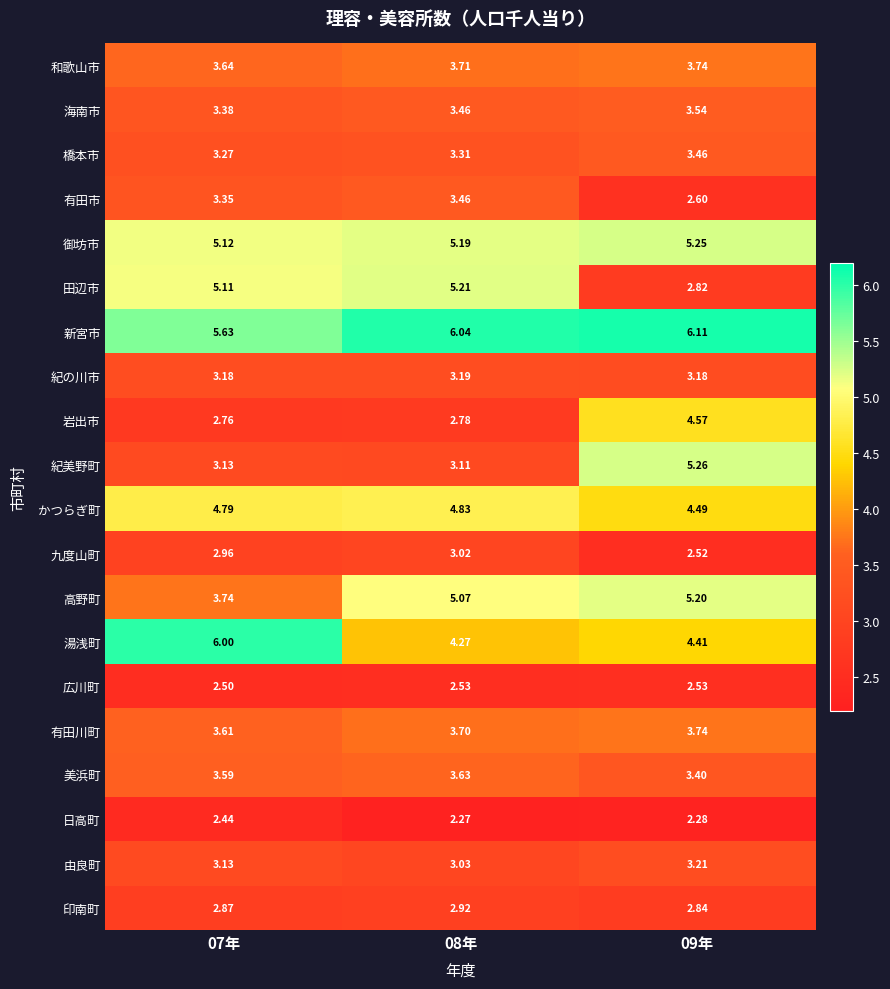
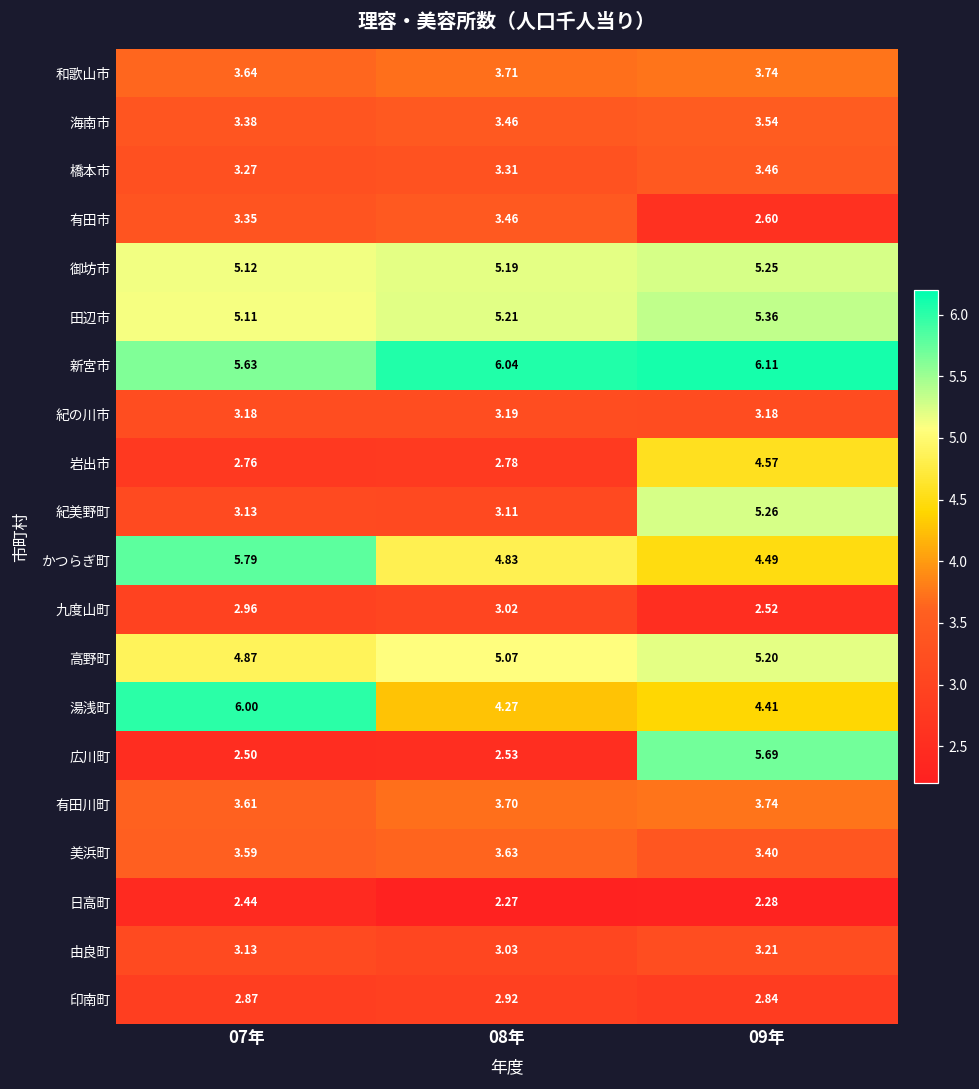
  {
    "和歌山市": {
      "07年": 3.64,
      "08年": 3.71,
      "09年": 3.74
    },
    "海南市": {
      "07年": 3.38,
      "08年": 3.46,
      "09年": 3.54
    },
    "橋本市": {
      "07年": 3.27,
      "08年": 3.31,
      "09年": 3.46
    },
    "有田市": {
      "07年": 3.35,
      "08年": 3.46,
      "09年": 2.60
    },
    "御坊市": {
      "07年": 5.12,
      "08年": 5.19,
      "09年": 5.25
    },
    "田辺市": {
      "07年": 5.11,
      "08年": 5.21,
-     "09年": 2.82
+     "09年": 5.36
    },
    "新宮市": {
      "07年": 5.63,
      "08年": 6.04,
      "09年": 6.11
    },
    "紀の川市": {
      "07年": 3.18,
      "08年": 3.19,
      "09年": 3.18
    },
    "岩出市": {
      "07年": 2.76,
      "08年": 2.78,
      "09年": 4.57
    },
    "紀美野町": {
      "07年": 3.13,
      "08年": 3.11,
      "09年": 5.26
    },
    "かつらぎ町": {
-     "07年": 4.79,
+     "07年": 5.79,
      "08年": 4.83,
      "09年": 4.49
    },
    "九度山町": {
      "07年": 2.96,
      "08年": 3.02,
      "09年": 2.52
    },
    "高野町": {
-     "07年": 3.74,
+     "07年": 4.87,
      "08年": 5.07,
      "09年": 5.20
    },
    "湯浅町": {
      "07年": 6.00,
      "08年": 4.27,
      "09年": 4.41
    },
    "広川町": {
      "07年": 2.50,
      "08年": 2.53,
-     "09年": 2.53
+     "09年": 5.69
    },
    "有田川町": {
      "07年": 3.61,
      "08年": 3.70,
      "09年": 3.74
    },
    "美浜町": {
      "07年": 3.59,
      "08年": 3.63,
      "09年": 3.40
    },
    "日高町": {
      "07年": 2.44,
      "08年": 2.27,
      "09年": 2.28
    },
    "由良町": {
      "07年": 3.13,
      "08年": 3.03,
      "09年": 3.21
    },
    "印南町": {
      "07年": 2.87,
      "08年": 2.92,
      "09年": 2.84
    }
  }
